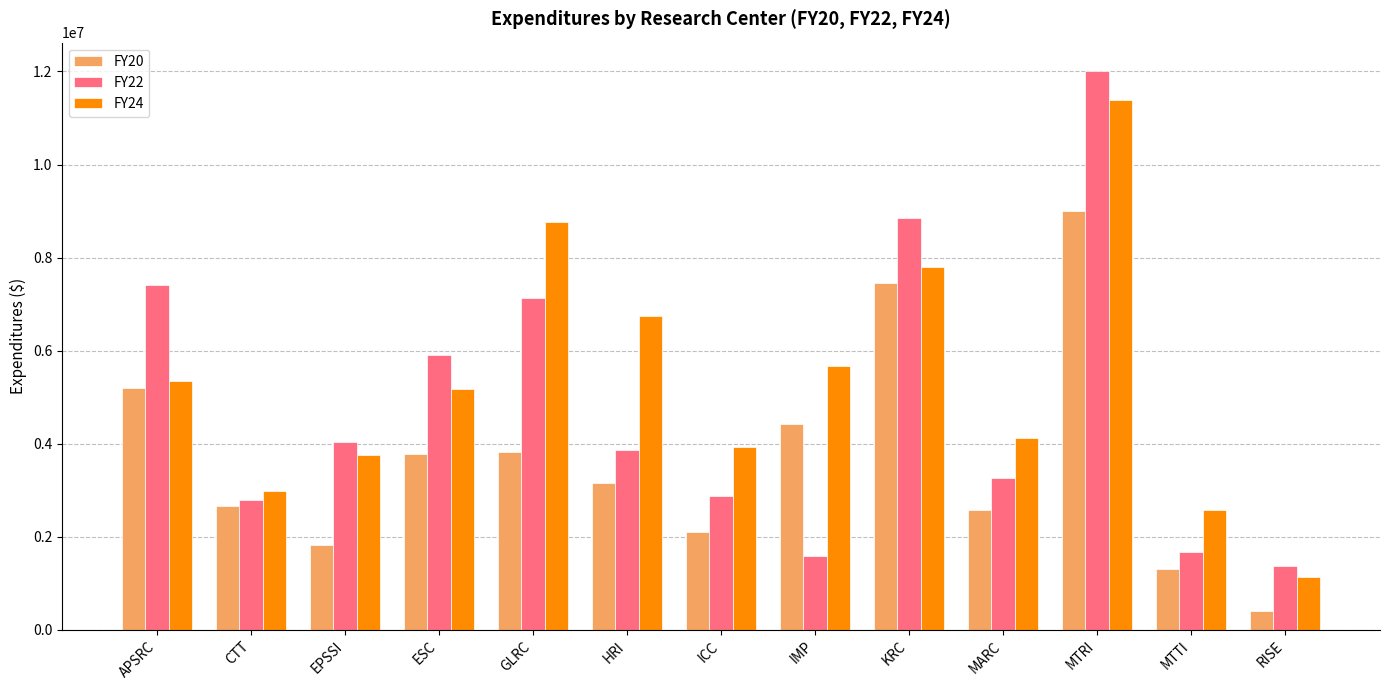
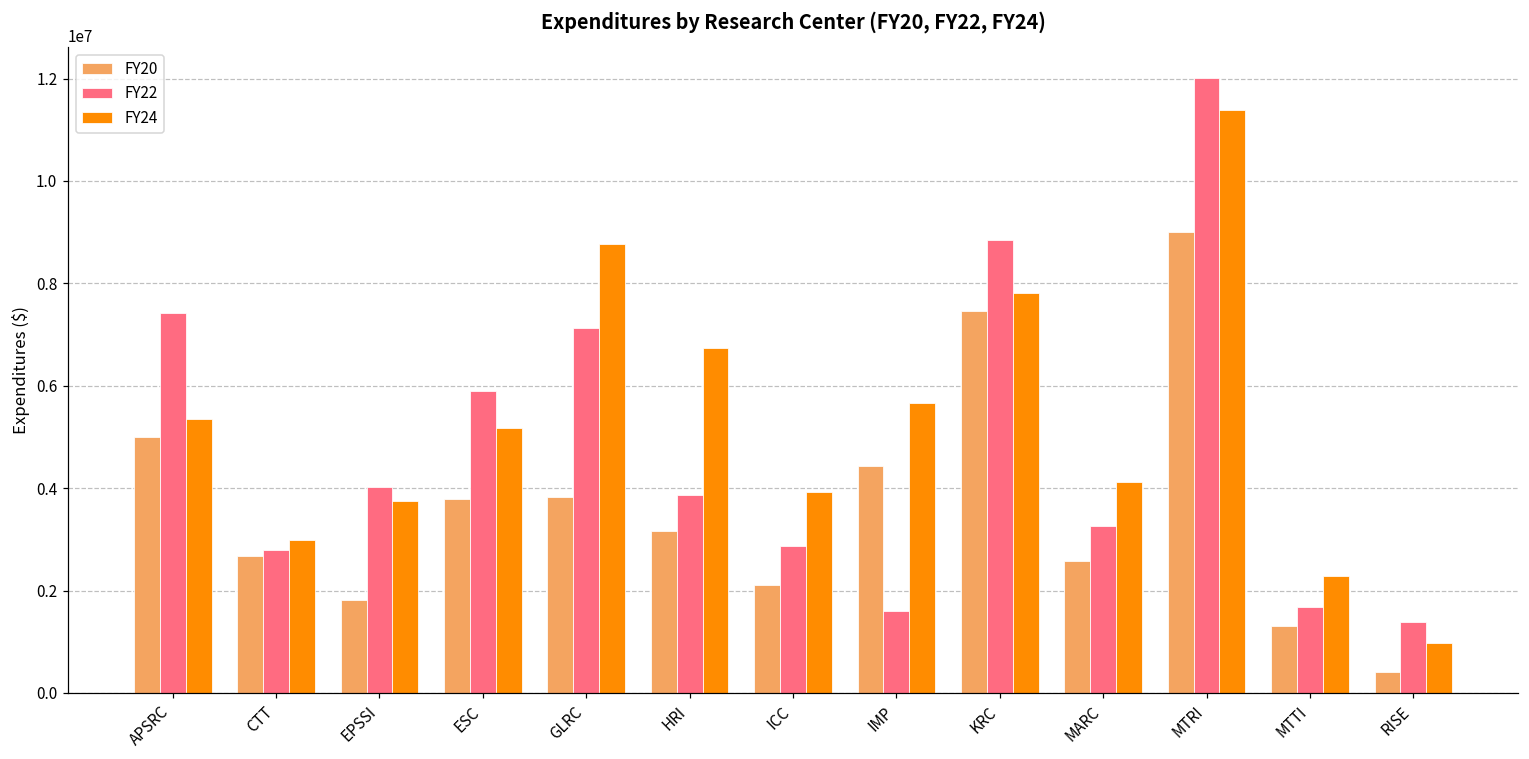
  {
    "FY20": {
-     "APSRC": 5200000,
+     "APSRC": 5000000,
      "CTT": 2700000,
      "EPSSI": 1800000,
      "ESC": 3800000,
      "GLRC": 3800000,
      "HRI": 3200000,
      "ICC": 2100000,
      "IMP": 4400000,
      "KRC": 7500000,
      "MARC": 2600000,
      "MTRI": 9000000,
      "MTTI": 1300000,
      "RISE": 400000
    },
    "FY22": {
      "APSRC": 7400000,
      "CTT": 2800000,
      "EPSSI": 4000000,
      "ESC": 5900000,
      "GLRC": 7100000,
      "HRI": 3900000,
      "ICC": 2900000,
      "IMP": 1600000,
      "KRC": 8900000,
      "MARC": 3300000,
      "MTRI": 12000000,
      "MTTI": 1700000,
      "RISE": 1400000
    },
    "FY24": {
      "APSRC": 5300000,
      "CTT": 3000000,
      "EPSSI": 3800000,
      "ESC": 5200000,
      "GLRC": 8800000,
      "HRI": 6700000,
      "ICC": 3900000,
      "IMP": 5700000,
      "KRC": 7800000,
      "MARC": 4100000,
      "MTRI": 11400000,
-     "MTTI": 2600000,
-     "RISE": 1100000
+     "MTTI": 2300000,
+     "RISE": 1000000
    }
  }
